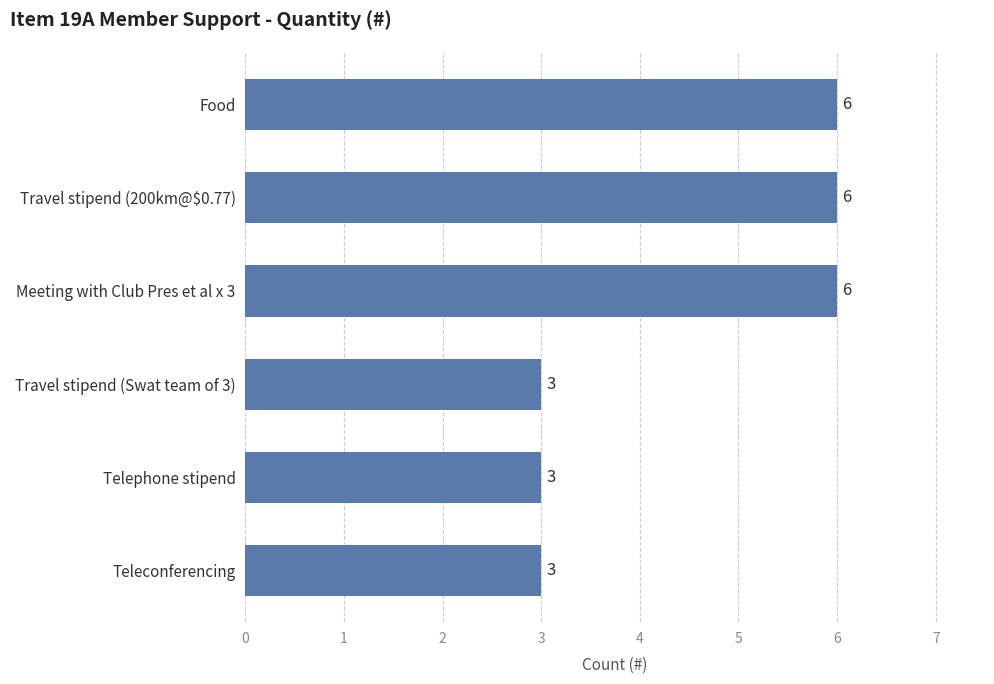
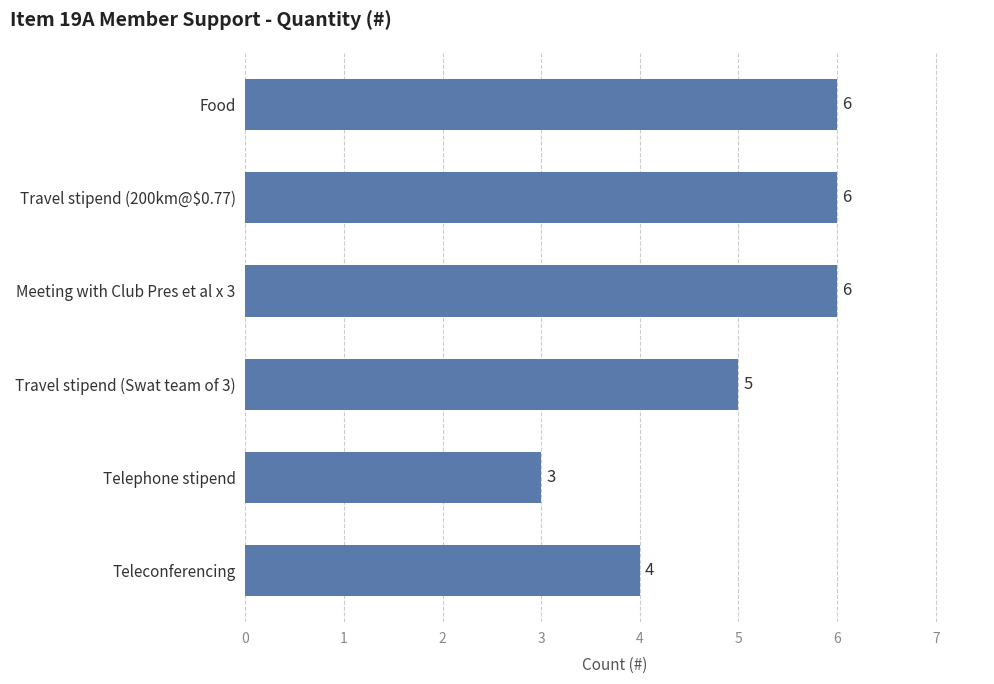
  {
    "Food": 6,
    "Travel stipend (200km@$0.77)": 6,
    "Meeting with Club Pres et al x 3": 6,
-   "Travel stipend (Swat team of 3)": 3,
+   "Travel stipend (Swat team of 3)": 5,
    "Telephone stipend": 3,
-   "Teleconferencing": 3
+   "Teleconferencing": 4
  }
